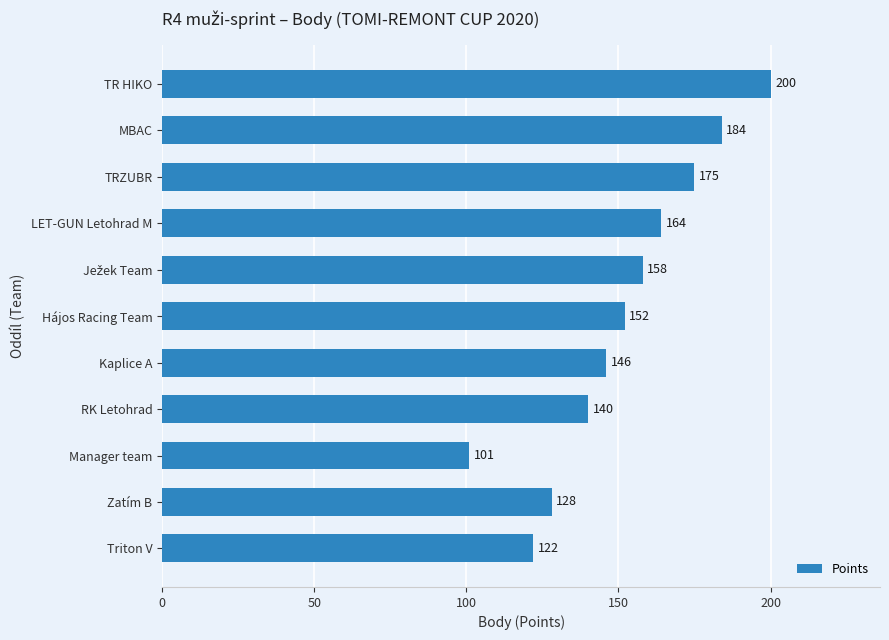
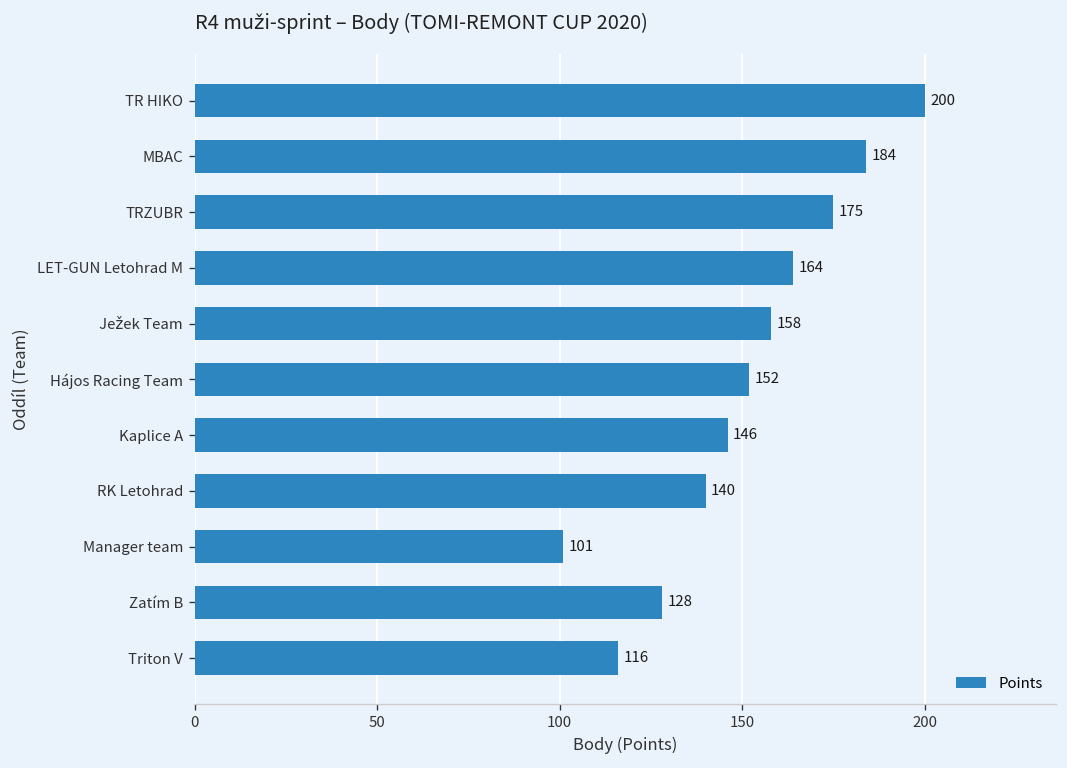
  {
    "TR HIKO": 200,
    "MBAC": 184,
    "TRZUBR": 175,
    "LET-GUN Letohrad M": 164,
    "Ježek Team": 158,
    "Hájos Racing Team": 152,
    "Kaplice A": 146,
    "RK Letohrad": 140,
    "Manager team": 101,
    "Zatím B": 128,
-   "Triton V": 122
+   "Triton V": 116
  }
